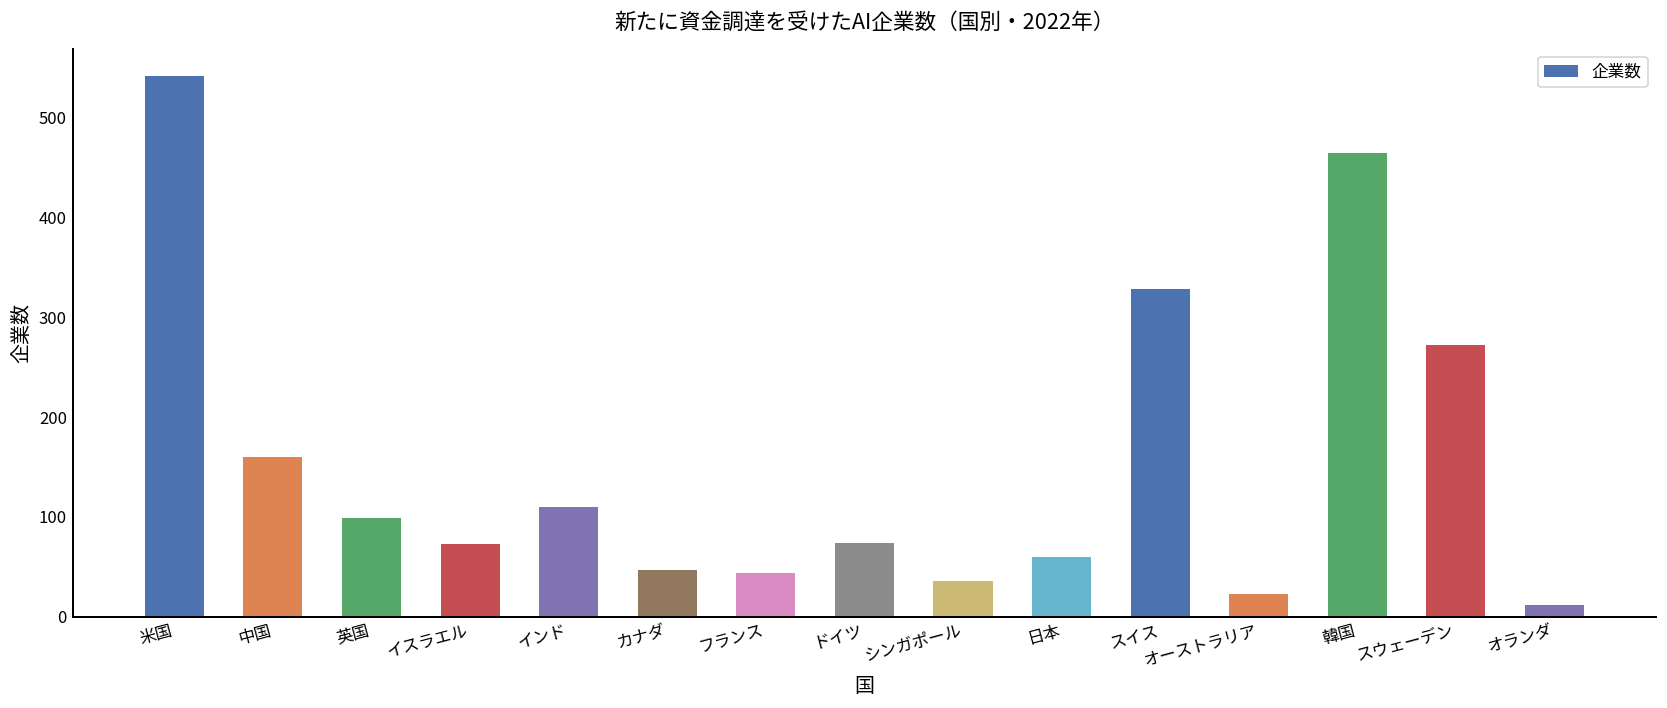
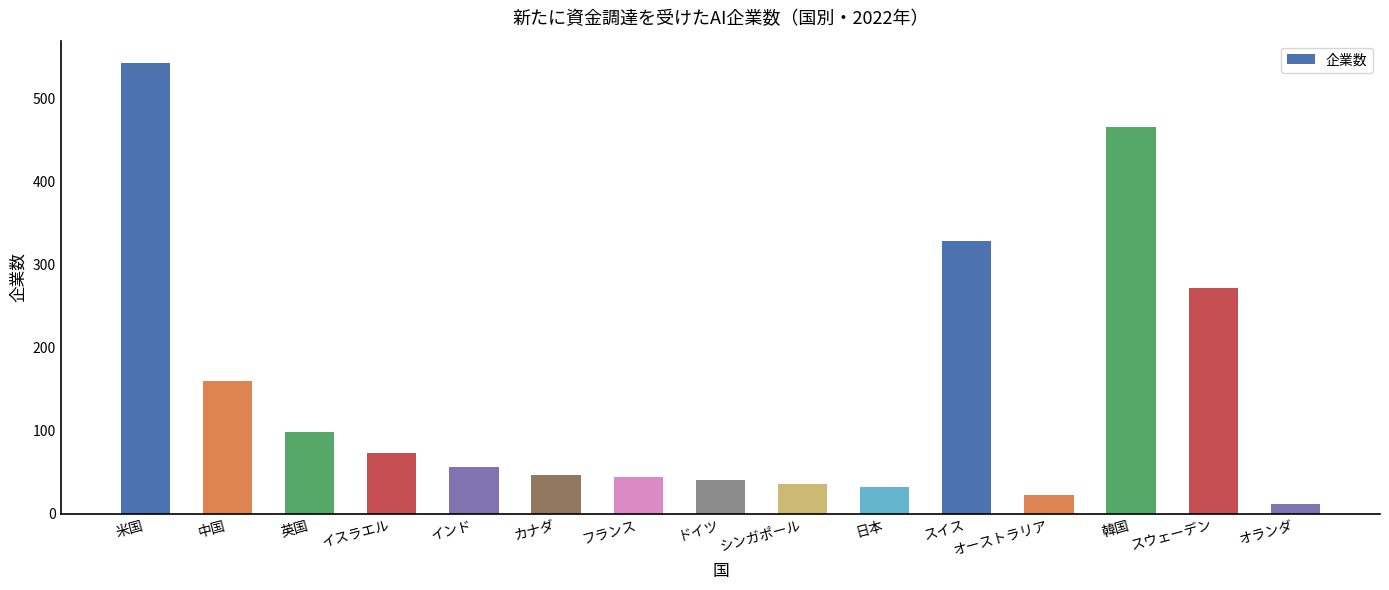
  {
    "米国": 540,
    "中国": 160,
    "英国": 100,
    "イスラエル": 70,
-   "インド": 110,
+   "インド": 60,
    "カナダ": 50,
    "フランス": 40,
-   "ドイツ": 70,
+   "ドイツ": 40,
    "シンガポール": 40,
-   "日本": 60,
+   "日本": 30,
    "スイス": 330,
    "オーストラリア": 20,
    "韓国": 470,
    "スウェーデン": 270,
    "オランダ": 10
  }
